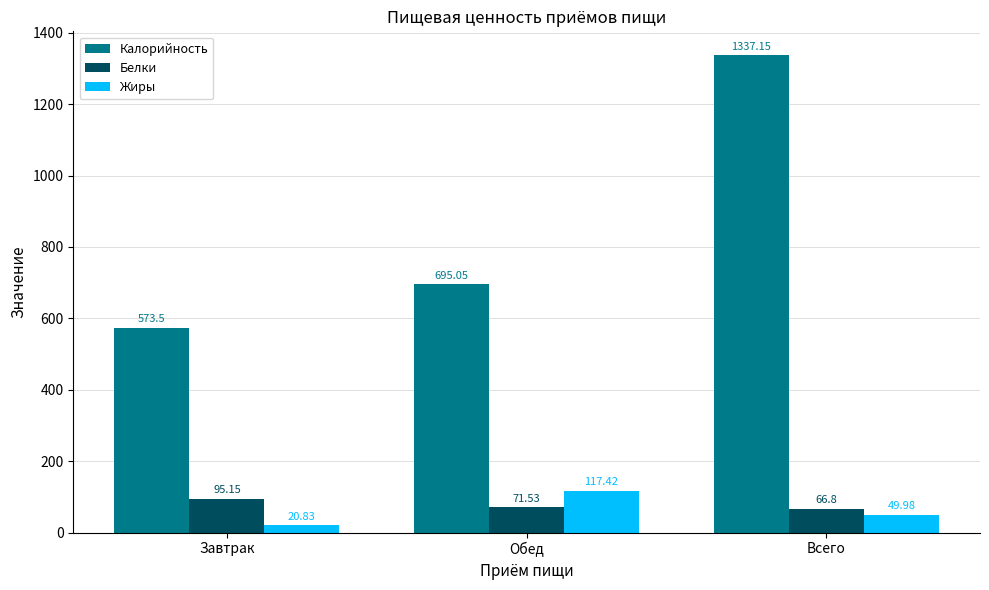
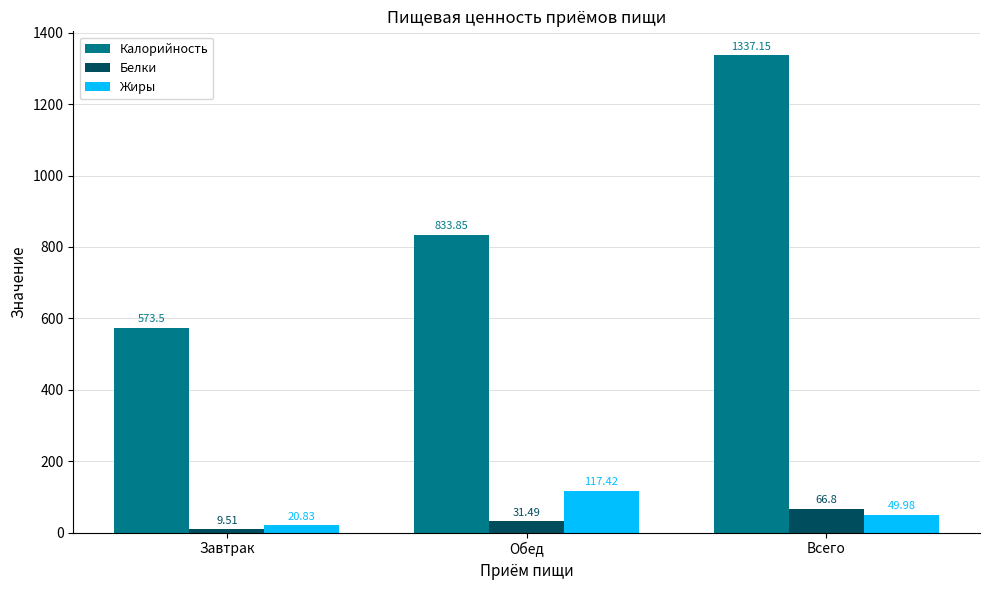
  {
    "Калорийность": {
      "Завтрак": 573.5,
-     "Обед": 695.05,
+     "Обед": 833.85,
      "Всего": 1337.15
    },
    "Белки": {
-     "Завтрак": 95.15,
-     "Обед": 71.53,
+     "Завтрак": 9.51,
+     "Обед": 31.49,
      "Всего": 66.8
    },
    "Жиры": {
      "Завтрак": 20.83,
      "Обед": 117.42,
      "Всего": 49.98
    }
  }
